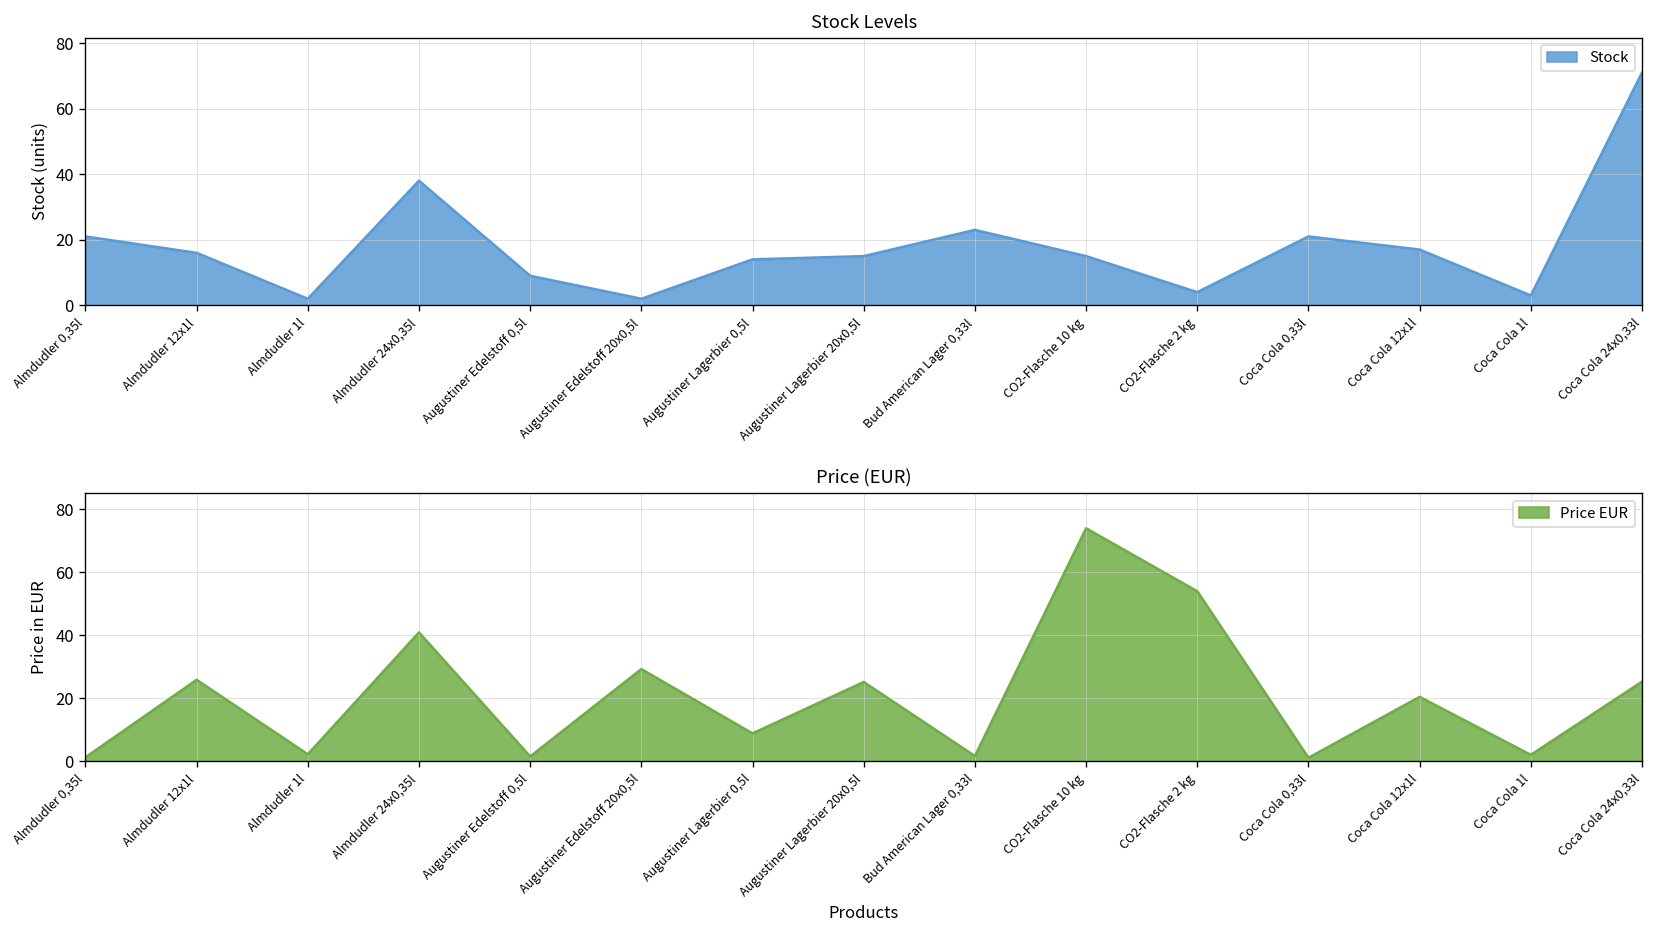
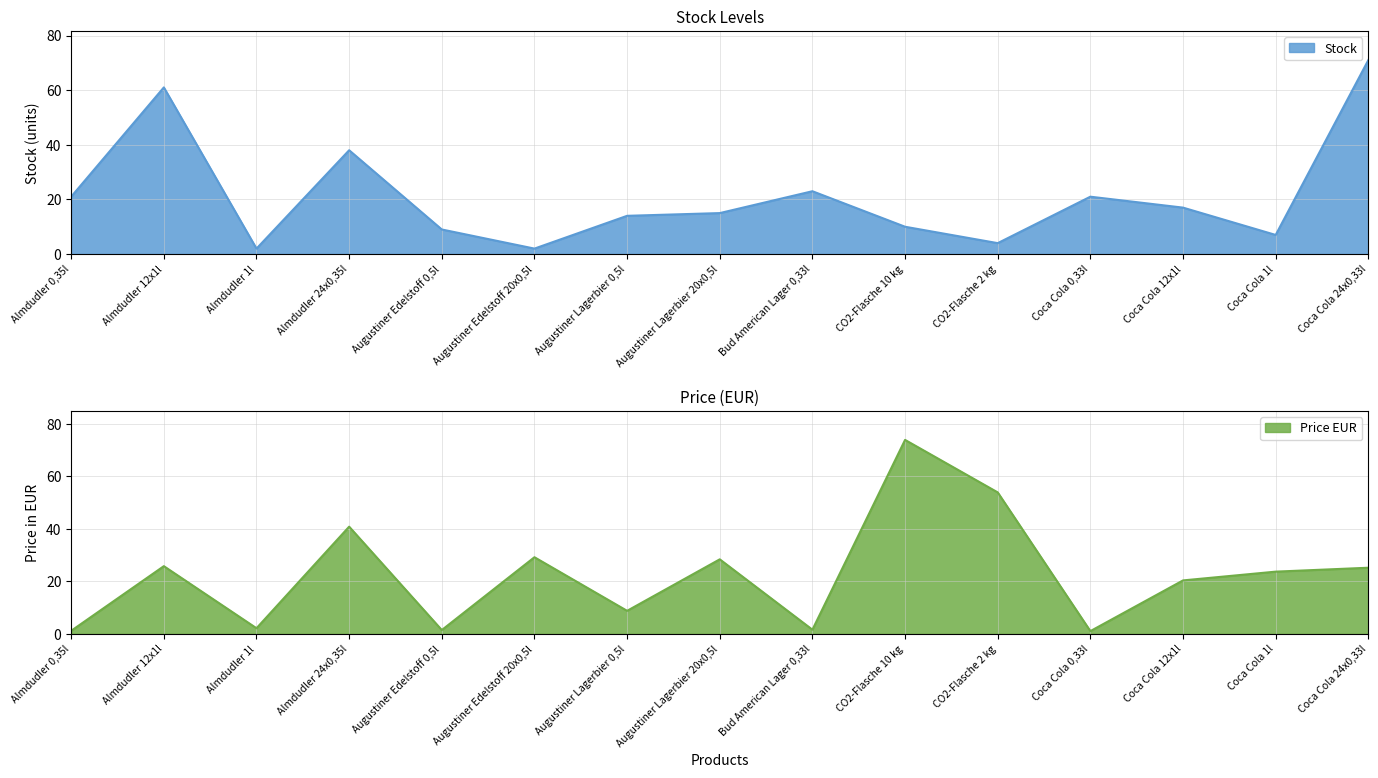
  {
    "Stock Levels": {
      "Almdudler 0,35l": 21,
-     "Almdudler 12x1l": 16,
+     "Almdudler 12x1l": 61,
      "Almdudler 1l": 2,
      "Almdudler 24x0,35l": 38,
      "Augustiner Edelstoff 0,5l": 9,
      "Augustiner Edelstoff 20x0,5l": 2,
      "Augustiner Lagerbier 0,5l": 14,
      "Augustiner Lagerbier 20x0,5l": 15,
      "Bud American Lager 0,33l": 23,
-     "CO2-Flasche 10 kg": 15,
+     "CO2-Flasche 10 kg": 10,
      "CO2-Flasche 2 kg": 4,
      "Coca Cola 0,33l": 21,
      "Coca Cola 12x1l": 17,
-     "Coca Cola 1l": 3,
+     "Coca Cola 1l": 7,
      "Coca Cola 24x0,33l": 71
    },
    "Price (EUR)": {
      "Almdudler 0,35l": 1,
      "Almdudler 12x1l": 26,
      "Almdudler 1l": 2,
      "Almdudler 24x0,35l": 41,
      "Augustiner Edelstoff 0,5l": 1,
      "Augustiner Edelstoff 20x0,5l": 29,
      "Augustiner Lagerbier 0,5l": 9,
-     "Augustiner Lagerbier 20x0,5l": 25,
+     "Augustiner Lagerbier 20x0,5l": 28,
      "Bud American Lager 0,33l": 2,
      "CO2-Flasche 10 kg": 74,
      "CO2-Flasche 2 kg": 54,
      "Coca Cola 0,33l": 1,
      "Coca Cola 12x1l": 20,
-     "Coca Cola 1l": 2,
+     "Coca Cola 1l": 24,
      "Coca Cola 24x0,33l": 25
    }
  }
